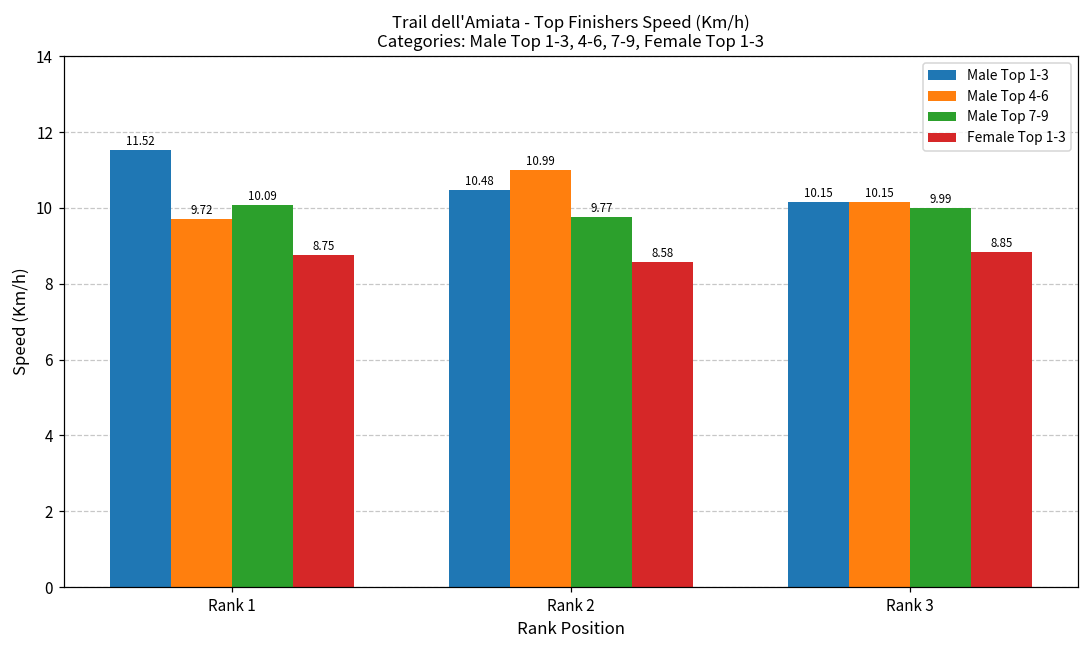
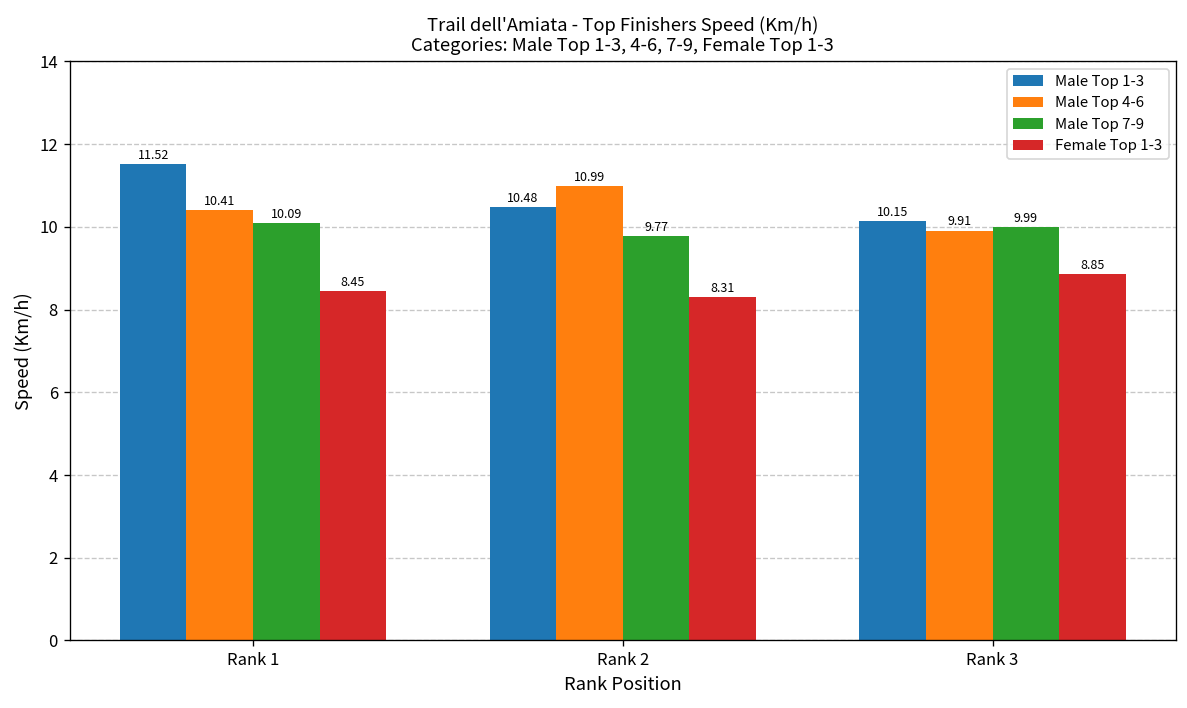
  {
    "Male Top 1-3": {
      "Rank 1": 11.52,
      "Rank 2": 10.48,
      "Rank 3": 10.15
    },
    "Male Top 4-6": {
-     "Rank 1": 9.72,
+     "Rank 1": 10.41,
      "Rank 2": 10.99,
-     "Rank 3": 10.15
+     "Rank 3": 9.91
    },
    "Male Top 7-9": {
      "Rank 1": 10.09,
      "Rank 2": 9.77,
      "Rank 3": 9.99
    },
    "Female Top 1-3": {
-     "Rank 1": 8.75,
-     "Rank 2": 8.58,
+     "Rank 1": 8.45,
+     "Rank 2": 8.31,
      "Rank 3": 8.85
    }
  }
